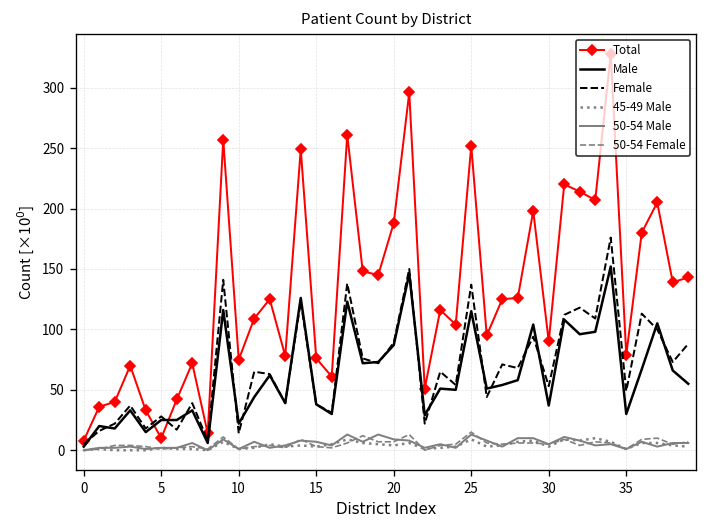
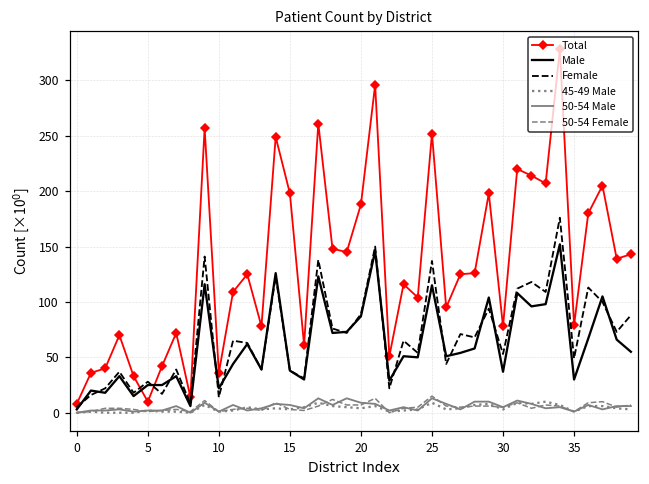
  {
    "Total": {
      "0": 8,
      "5": 10,
-     "10": 75,
-     "15": 76,
+     "10": 36,
+     "15": 198,
      "20": 188,
      "25": 252,
-     "30": 90,
+     "30": 78,
      "35": 79
    }
  }
